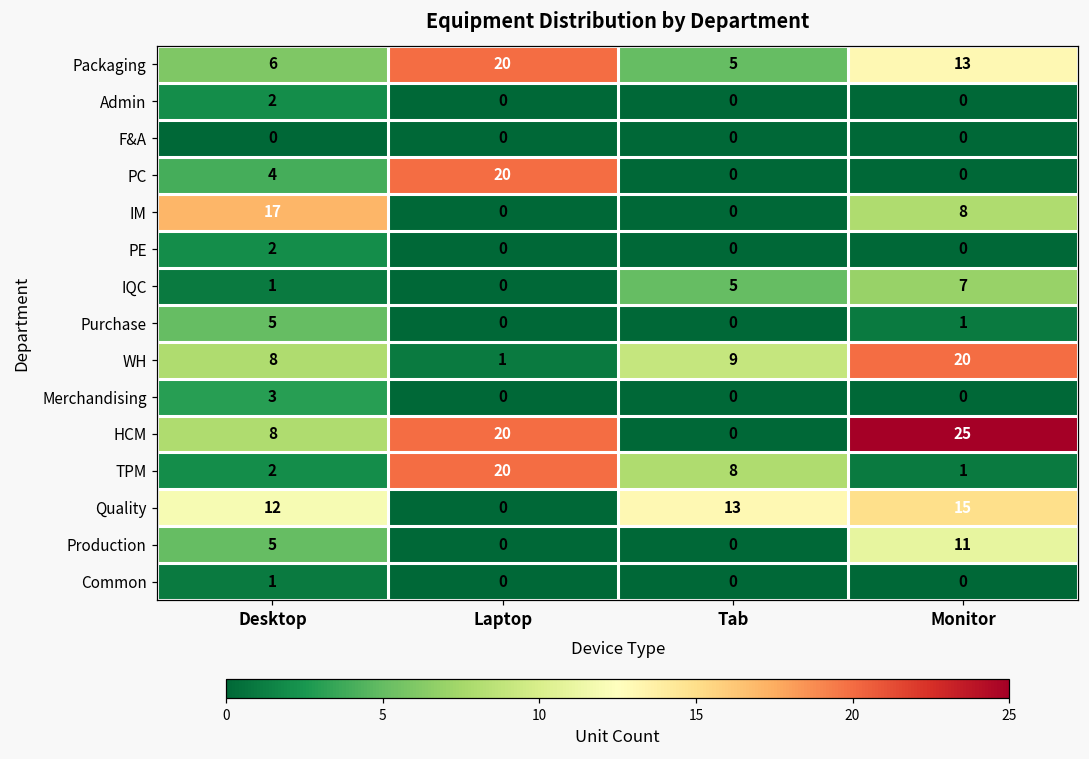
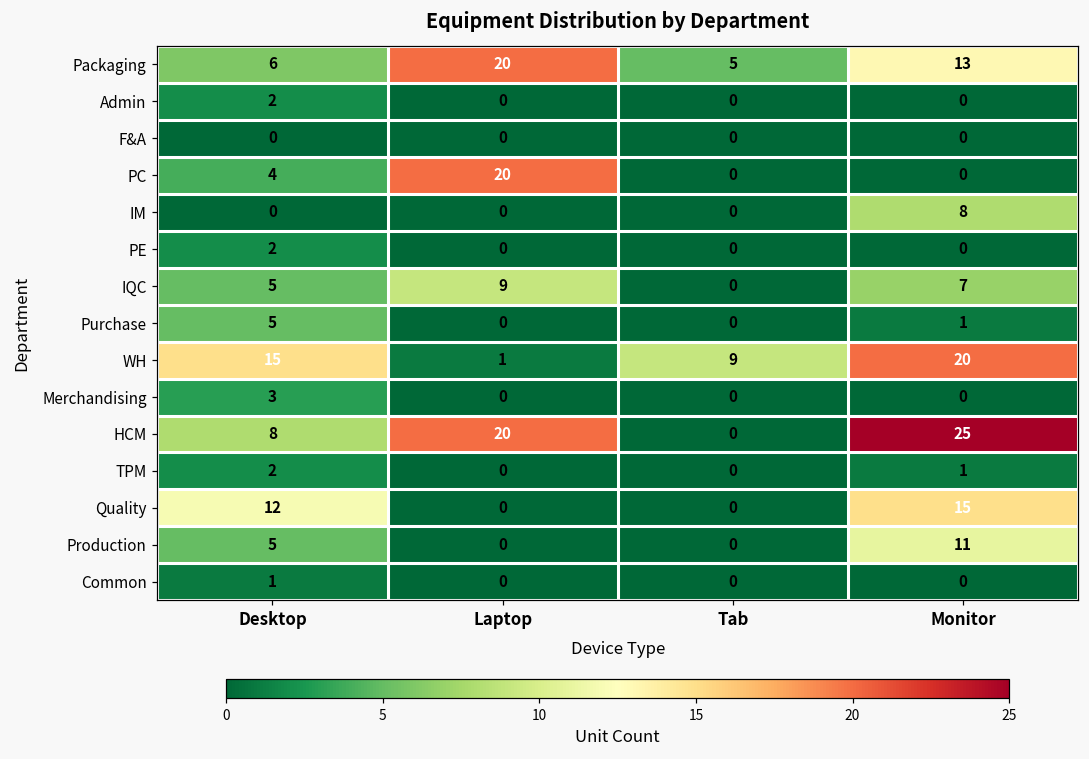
  {
    "Packaging": {
      "Desktop": 6,
      "Laptop": 20,
      "Tab": 5,
      "Monitor": 13
    },
    "Admin": {
      "Desktop": 2,
      "Laptop": 0,
      "Tab": 0,
      "Monitor": 0
    },
    "F&A": {
      "Desktop": 0,
      "Laptop": 0,
      "Tab": 0,
      "Monitor": 0
    },
    "PC": {
      "Desktop": 4,
      "Laptop": 20,
      "Tab": 0,
      "Monitor": 0
    },
    "IM": {
-     "Desktop": 17,
+     "Desktop": 0,
      "Laptop": 0,
      "Tab": 0,
      "Monitor": 8
    },
    "PE": {
      "Desktop": 2,
      "Laptop": 0,
      "Tab": 0,
      "Monitor": 0
    },
    "IQC": {
-     "Desktop": 1,
-     "Laptop": 0,
-     "Tab": 5,
+     "Desktop": 5,
+     "Laptop": 9,
+     "Tab": 0,
      "Monitor": 7
    },
    "Purchase": {
      "Desktop": 5,
      "Laptop": 0,
      "Tab": 0,
      "Monitor": 1
    },
    "WH": {
-     "Desktop": 8,
+     "Desktop": 15,
      "Laptop": 1,
      "Tab": 9,
      "Monitor": 20
    },
    "Merchandising": {
      "Desktop": 3,
      "Laptop": 0,
      "Tab": 0,
      "Monitor": 0
    },
    "HCM": {
      "Desktop": 8,
      "Laptop": 20,
      "Tab": 0,
      "Monitor": 25
    },
    "TPM": {
      "Desktop": 2,
-     "Laptop": 20,
-     "Tab": 8,
+     "Laptop": 0,
+     "Tab": 0,
      "Monitor": 1
    },
    "Quality": {
      "Desktop": 12,
      "Laptop": 0,
-     "Tab": 13,
+     "Tab": 0,
      "Monitor": 15
    },
    "Production": {
      "Desktop": 5,
      "Laptop": 0,
      "Tab": 0,
      "Monitor": 11
    },
    "Common": {
      "Desktop": 1,
      "Laptop": 0,
      "Tab": 0,
      "Monitor": 0
    }
  }
